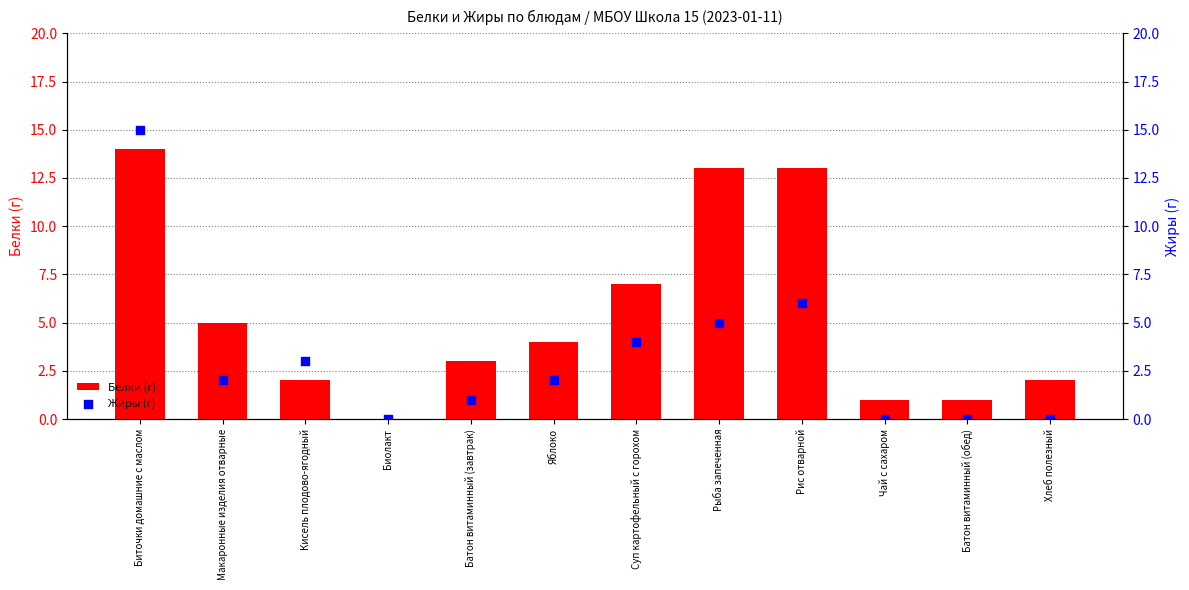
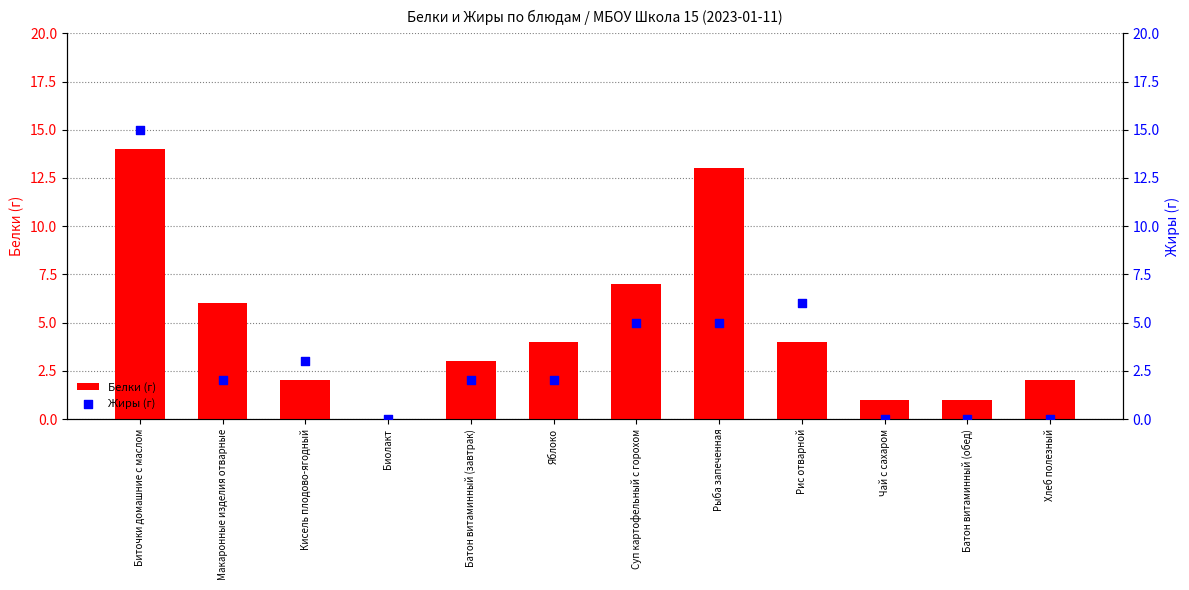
  {
    "Белки (г)": {
      "Биточки домашние с маслом": 14,
-     "Макаронные изделия отварные": 5,
+     "Макаронные изделия отварные": 6,
      "Кисель плодово-ягодный": 2,
      "Биолакт": 0,
      "Батон витаминный (завтрак)": 3,
      "Яблоко": 4,
      "Суп картофельный с горохом": 7,
      "Рыба запеченная": 13,
-     "Рис отварной": 13,
+     "Рис отварной": 4,
      "Чай с сахаром": 1,
      "Батон витаминный (обед)": 1,
      "Хлеб полезный": 2
    },
    "Жиры (г)": {
-     "Батон витаминный (завтрак)": 1,
-     "Суп картофельный с горохом": 4
+     "Батон витаминный (завтрак)": 2,
+     "Суп картофельный с горохом": 5
    }
  }
